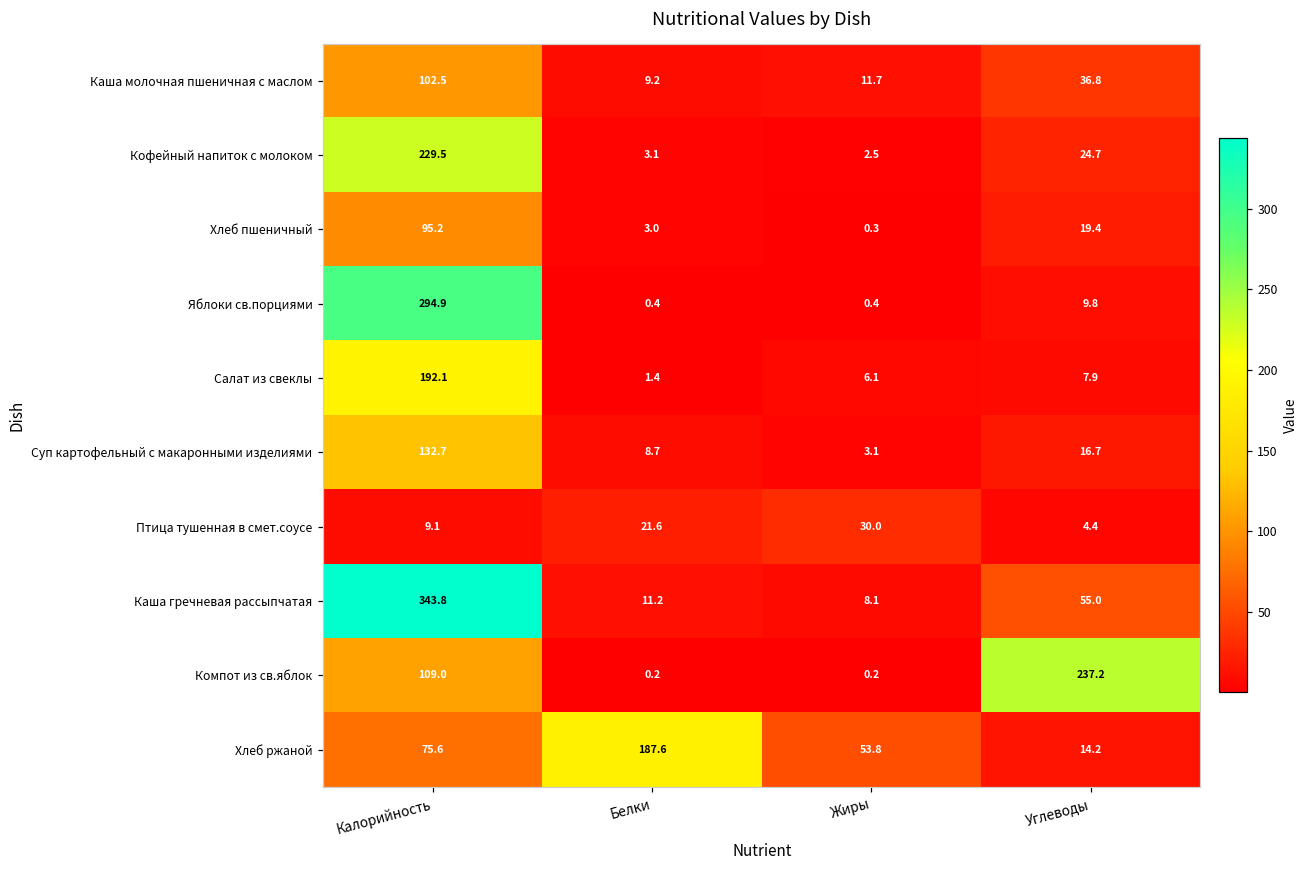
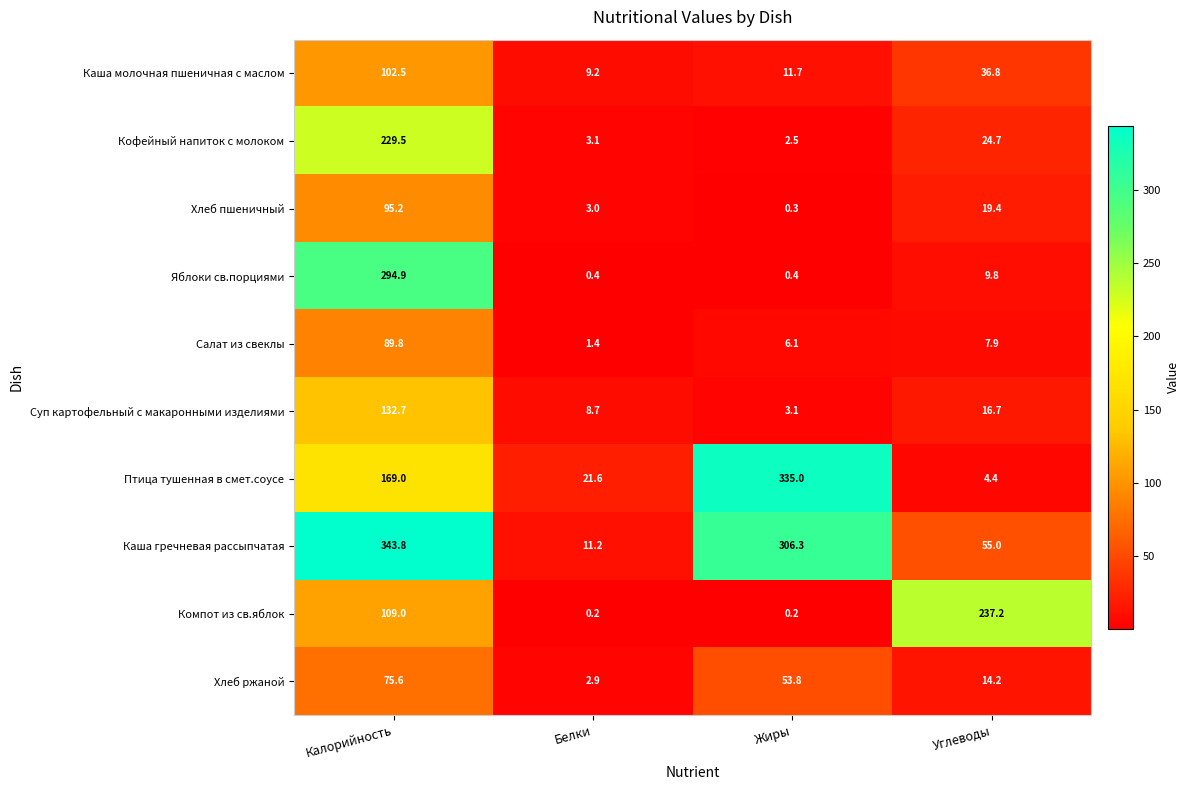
  {
    "Каша молочная пшеничная с маслом": {
      "Калорийность": 102.5,
      "Белки": 9.2,
      "Жиры": 11.7,
      "Углеводы": 36.8
    },
    "Кофейный напиток с молоком": {
      "Калорийность": 229.5,
      "Белки": 3.1,
      "Жиры": 2.5,
      "Углеводы": 24.7
    },
    "Хлеб пшеничный": {
      "Калорийность": 95.2,
      "Белки": 3.0,
      "Жиры": 0.3,
      "Углеводы": 19.4
    },
    "Яблоки св.порциями": {
      "Калорийность": 294.9,
      "Белки": 0.4,
      "Жиры": 0.4,
      "Углеводы": 9.8
    },
    "Салат из свеклы": {
-     "Калорийность": 192.1,
+     "Калорийность": 89.8,
      "Белки": 1.4,
      "Жиры": 6.1,
      "Углеводы": 7.9
    },
    "Суп картофельный с макаронными изделиями": {
      "Калорийность": 132.7,
      "Белки": 8.7,
      "Жиры": 3.1,
      "Углеводы": 16.7
    },
    "Птица тушенная в смет.соусе": {
-     "Калорийность": 9.1,
+     "Калорийность": 169.0,
      "Белки": 21.6,
-     "Жиры": 30.0,
+     "Жиры": 335.0,
      "Углеводы": 4.4
    },
    "Каша гречневая рассыпчатая": {
      "Калорийность": 343.8,
      "Белки": 11.2,
-     "Жиры": 8.1,
+     "Жиры": 306.3,
      "Углеводы": 55.0
    },
    "Компот из св.яблок": {
      "Калорийность": 109.0,
      "Белки": 0.2,
      "Жиры": 0.2,
      "Углеводы": 237.2
    },
    "Хлеб ржаной": {
      "Калорийность": 75.6,
-     "Белки": 187.6,
+     "Белки": 2.9,
      "Жиры": 53.8,
      "Углеводы": 14.2
    }
  }
